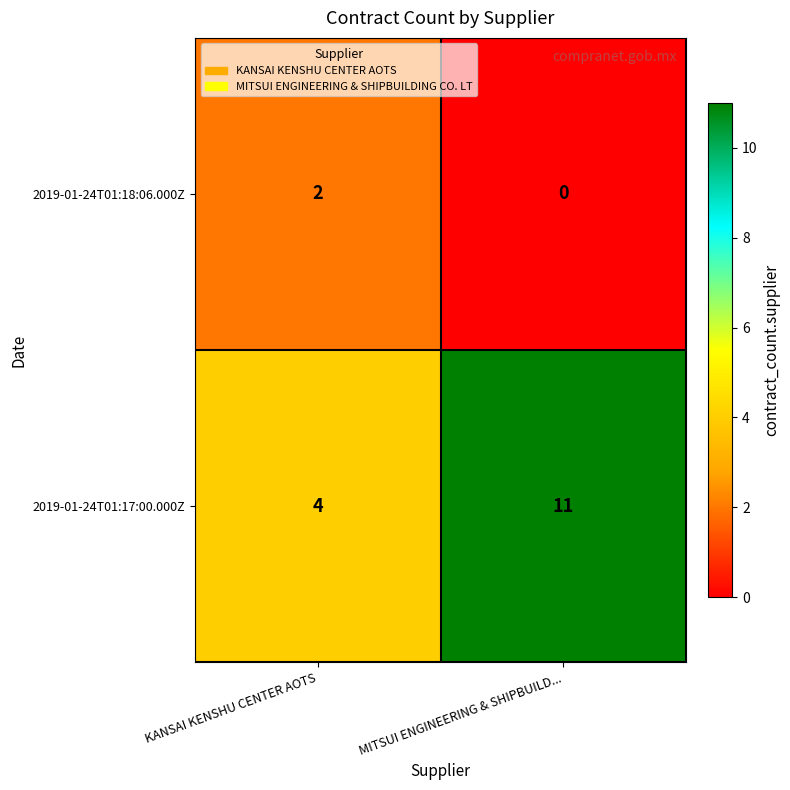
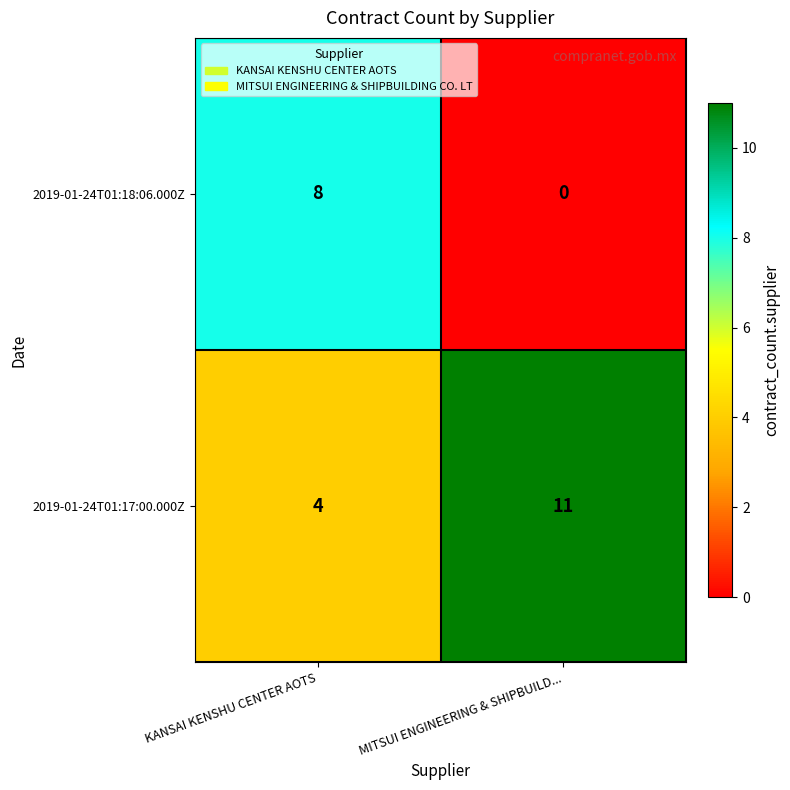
  {
    "2019-01-24T01:18:06.000Z": {
-     "KANSAI KENSHU CENTER AOTS": 2
+     "KANSAI KENSHU CENTER AOTS": 8
    },
    "2019-01-24T01:17:00.000Z": {
      "KANSAI KENSHU CENTER AOTS": 4,
      "MITSUI ENGINEERING & SHIPBUILD...": 11
    }
  }
